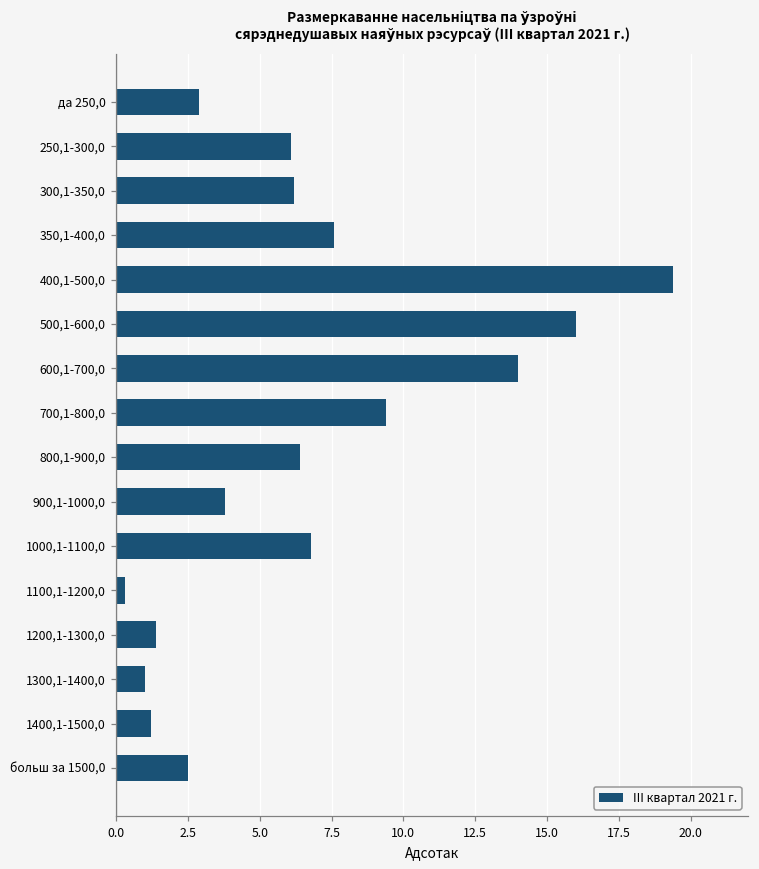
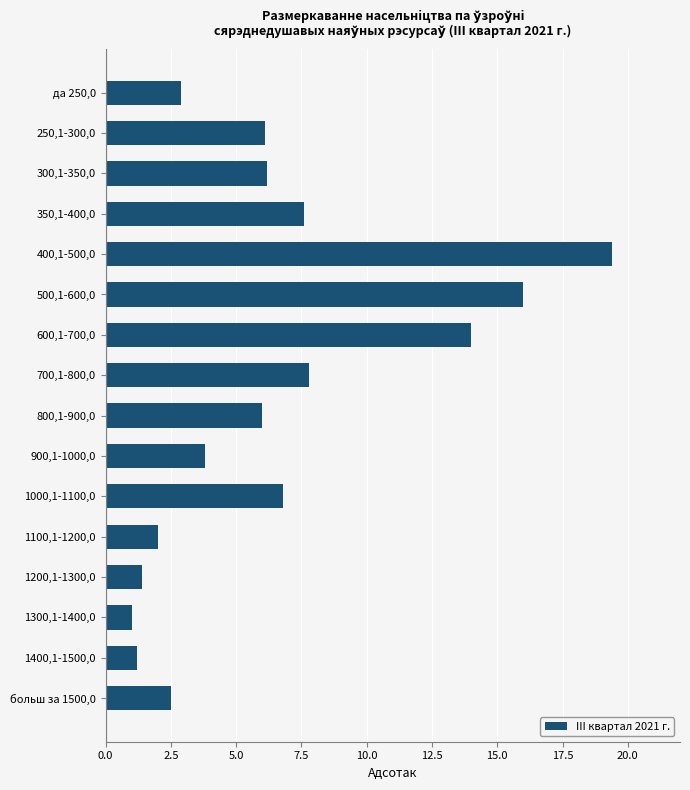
  {
    "да 250,0": 2.9,
    "250,1-300,0": 6.1,
    "300,1-350,0": 6.2,
    "350,1-400,0": 7.6,
    "400,1-500,0": 19.4,
    "500,1-600,0": 16.0,
    "600,1-700,0": 14.0,
-   "700,1-800,0": 9.4,
-   "800,1-900,0": 6.4,
+   "700,1-800,0": 7.8,
+   "800,1-900,0": 6.0,
    "900,1-1000,0": 3.8,
    "1000,1-1100,0": 6.8,
-   "1100,1-1200,0": 0.3,
+   "1100,1-1200,0": 2.0,
    "1200,1-1300,0": 1.4,
    "1300,1-1400,0": 1.0,
    "1400,1-1500,0": 1.2,
    "больш за 1500,0": 2.5
  }
